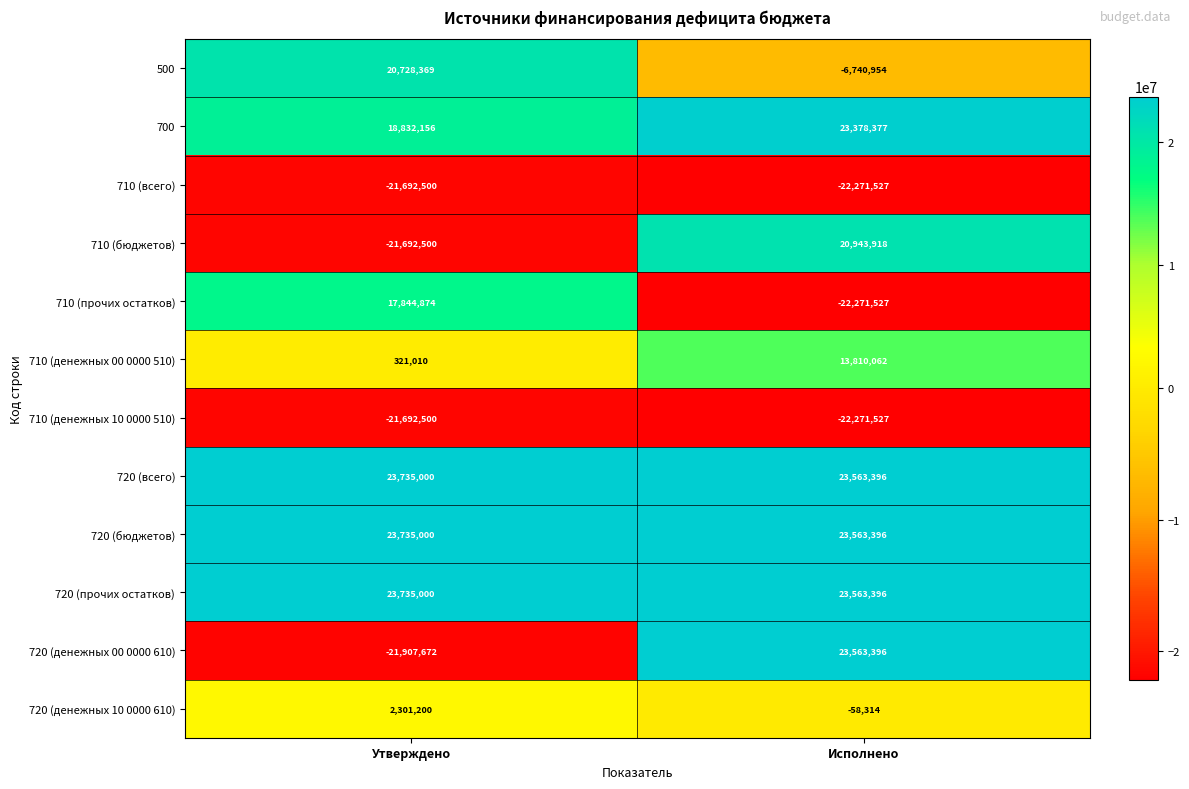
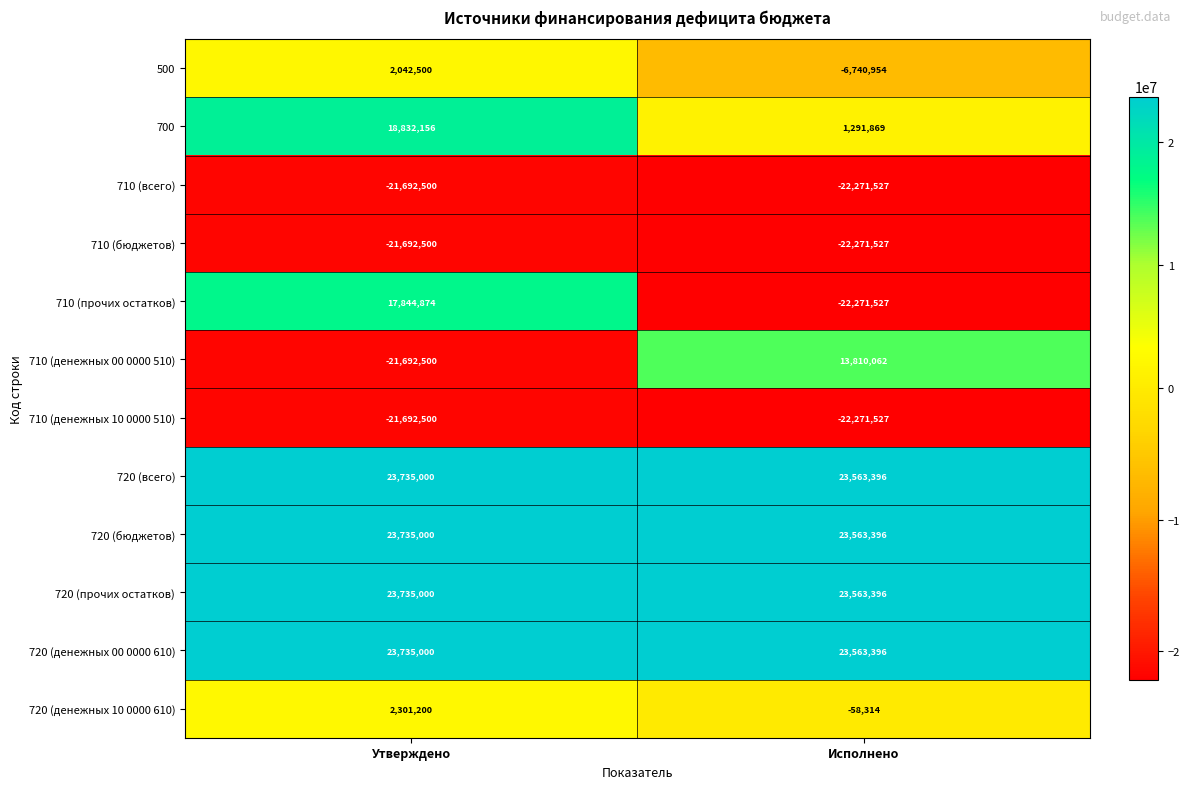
  {
    "500": {
-     "Утверждено": "20,728,369",
+     "Утверждено": "2,042,500",
      "Исполнено": "-6,740,954"
    },
    "700": {
      "Утверждено": "18,832,156",
-     "Исполнено": "23,378,377"
+     "Исполнено": "1,291,869"
    },
    "710 (всего)": {
      "Утверждено": "-21,692,500",
      "Исполнено": "-22,271,527"
    },
    "710 (бюджетов)": {
      "Утверждено": "-21,692,500",
-     "Исполнено": "20,943,918"
+     "Исполнено": "-22,271,527"
    },
    "710 (прочих остатков)": {
      "Утверждено": "17,844,874",
      "Исполнено": "-22,271,527"
    },
    "710 (денежных 00 0000 510)": {
-     "Утверждено": "321,010",
+     "Утверждено": "-21,692,500",
      "Исполнено": "13,810,062"
    },
    "710 (денежных 10 0000 510)": {
      "Утверждено": "-21,692,500",
      "Исполнено": "-22,271,527"
    },
    "720 (всего)": {
      "Утверждено": "23,735,000",
      "Исполнено": "23,563,396"
    },
    "720 (бюджетов)": {
      "Утверждено": "23,735,000",
      "Исполнено": "23,563,396"
    },
    "720 (прочих остатков)": {
      "Утверждено": "23,735,000",
      "Исполнено": "23,563,396"
    },
    "720 (денежных 00 0000 610)": {
-     "Утверждено": "-21,907,672",
+     "Утверждено": "23,735,000",
      "Исполнено": "23,563,396"
    },
    "720 (денежных 10 0000 610)": {
      "Утверждено": "2,301,200",
      "Исполнено": "-58,314"
    }
  }
